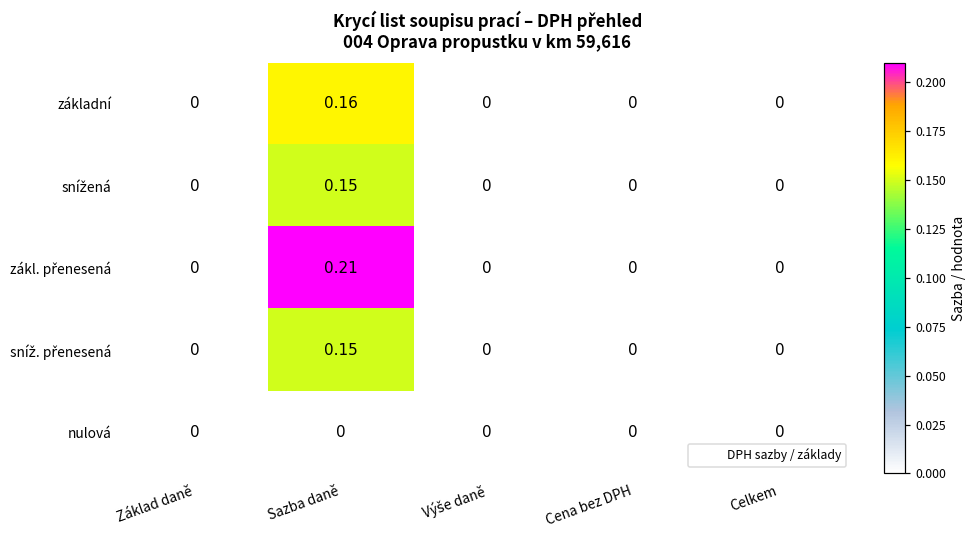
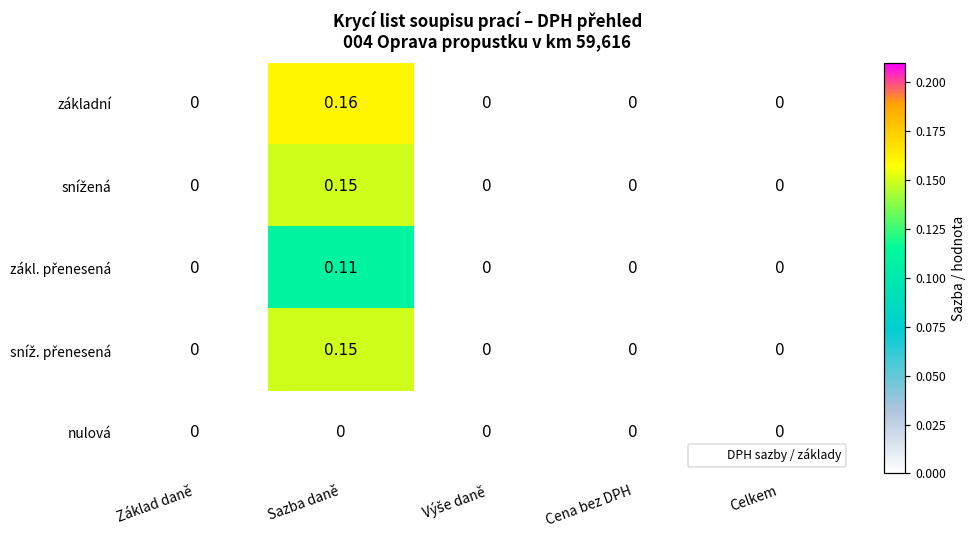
  {
    "základní": {
      "Základ daně": 0,
      "Sazba daně": 0.16,
      "Výše daně": 0,
      "Cena bez DPH": 0,
      "Celkem": 0
    },
    "snížená": {
      "Základ daně": 0,
      "Sazba daně": 0.15,
      "Výše daně": 0,
      "Cena bez DPH": 0,
      "Celkem": 0
    },
    "zákl. přenesená": {
      "Základ daně": 0,
-     "Sazba daně": 0.21,
+     "Sazba daně": 0.11,
      "Výše daně": 0,
      "Cena bez DPH": 0,
      "Celkem": 0
    },
    "sníž. přenesená": {
      "Základ daně": 0,
      "Sazba daně": 0.15,
      "Výše daně": 0,
      "Cena bez DPH": 0,
      "Celkem": 0
    },
    "nulová": {
      "Základ daně": 0,
      "Sazba daně": 0,
      "Výše daně": 0,
      "Cena bez DPH": 0,
      "Celkem": 0
    }
  }
